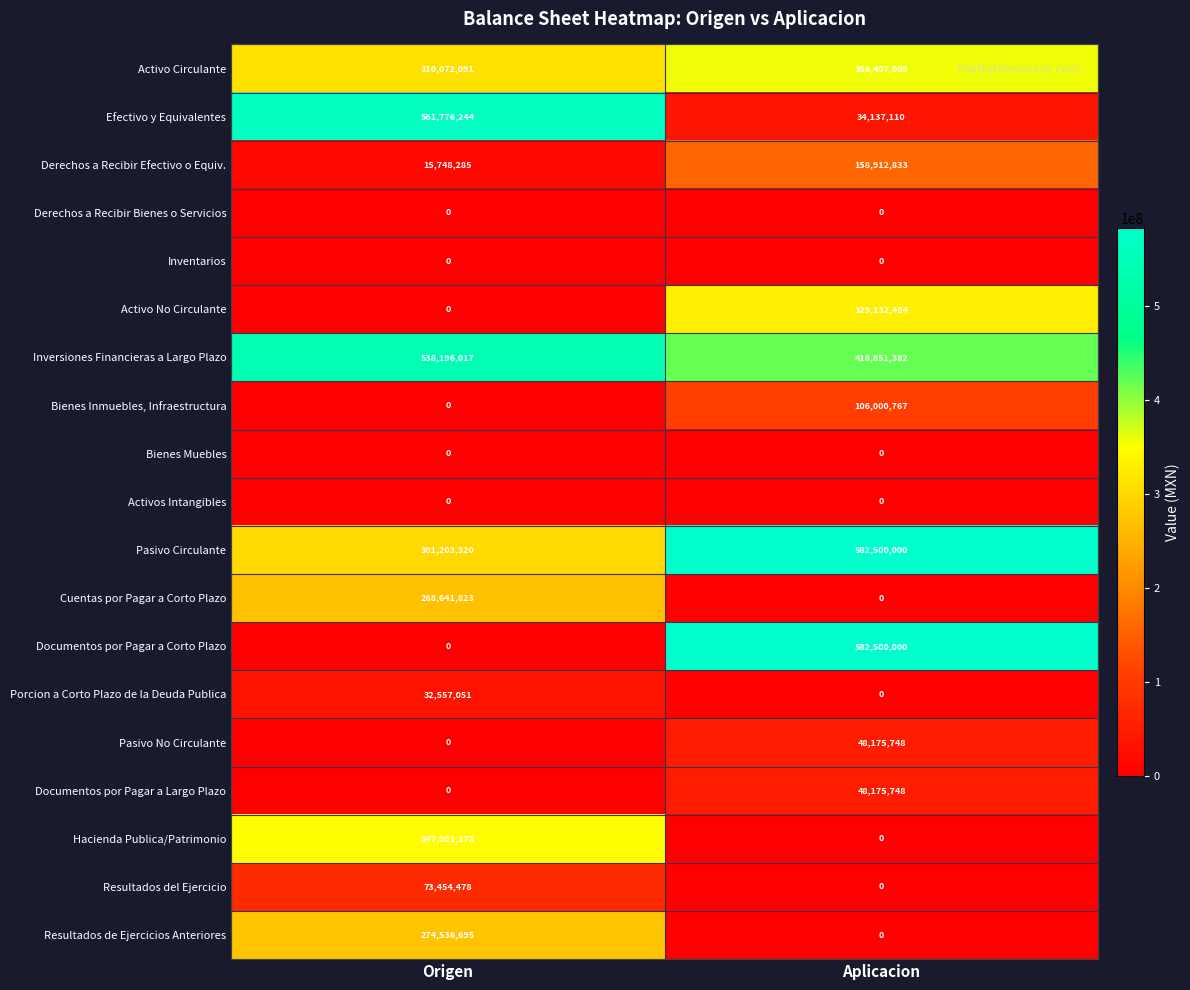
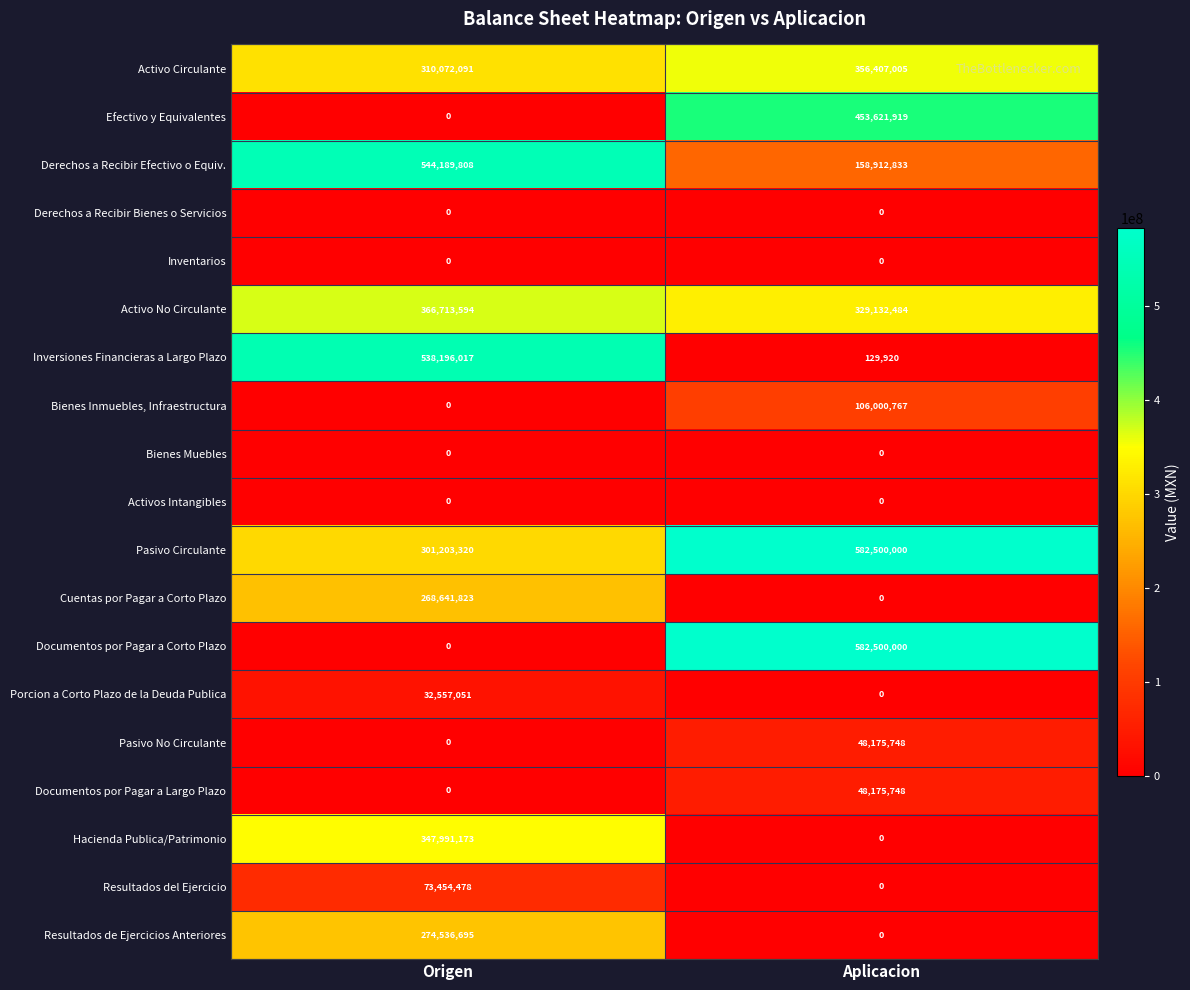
  {
    "Activo Circulante": {
      "Origen": "310,072,091"
    },
    "Efectivo y Equivalentes": {
-     "Origen": "561,776,244",
-     "Aplicacion": "34,137,110"
+     "Origen": "0",
+     "Aplicacion": "453,621,919"
    },
    "Derechos a Recibir Efectivo o Equiv.": {
-     "Origen": "15,748,285",
+     "Origen": "544,189,808",
      "Aplicacion": "158,912,833"
    },
    "Derechos a Recibir Bienes o Servicios": {
      "Origen": "0",
      "Aplicacion": "0"
    },
    "Inventarios": {
      "Origen": "0",
      "Aplicacion": "0"
    },
    "Activo No Circulante": {
-     "Origen": "0",
+     "Origen": "366,713,594",
      "Aplicacion": "329,132,484"
    },
    "Inversiones Financieras a Largo Plazo": {
      "Origen": "538,196,017",
-     "Aplicacion": "418,851,382"
+     "Aplicacion": "129,920"
    },
    "Bienes Inmuebles, Infraestructura": {
      "Origen": "0",
      "Aplicacion": "106,000,767"
    },
    "Bienes Muebles": {
      "Origen": "0",
      "Aplicacion": "0"
    },
    "Activos Intangibles": {
      "Origen": "0",
      "Aplicacion": "0"
    },
    "Pasivo Circulante": {
      "Origen": "301,203,320",
      "Aplicacion": "582,500,000"
    },
    "Cuentas por Pagar a Corto Plazo": {
      "Origen": "268,641,823",
      "Aplicacion": "0"
    },
    "Documentos por Pagar a Corto Plazo": {
      "Origen": "0",
      "Aplicacion": "582,500,000"
    },
    "Porcion a Corto Plazo de la Deuda Publica": {
      "Origen": "32,557,051",
      "Aplicacion": "0"
    },
    "Pasivo No Circulante": {
      "Origen": "0",
      "Aplicacion": "48,175,748"
    },
    "Documentos por Pagar a Largo Plazo": {
      "Origen": "0",
      "Aplicacion": "48,175,748"
    },
    "Hacienda Publica/Patrimonio": {
      "Origen": "347,991,173",
      "Aplicacion": "0"
    },
    "Resultados del Ejercicio": {
      "Origen": "73,454,478",
      "Aplicacion": "0"
    },
    "Resultados de Ejercicios Anteriores": {
      "Origen": "274,536,695",
      "Aplicacion": "0"
    }
  }
